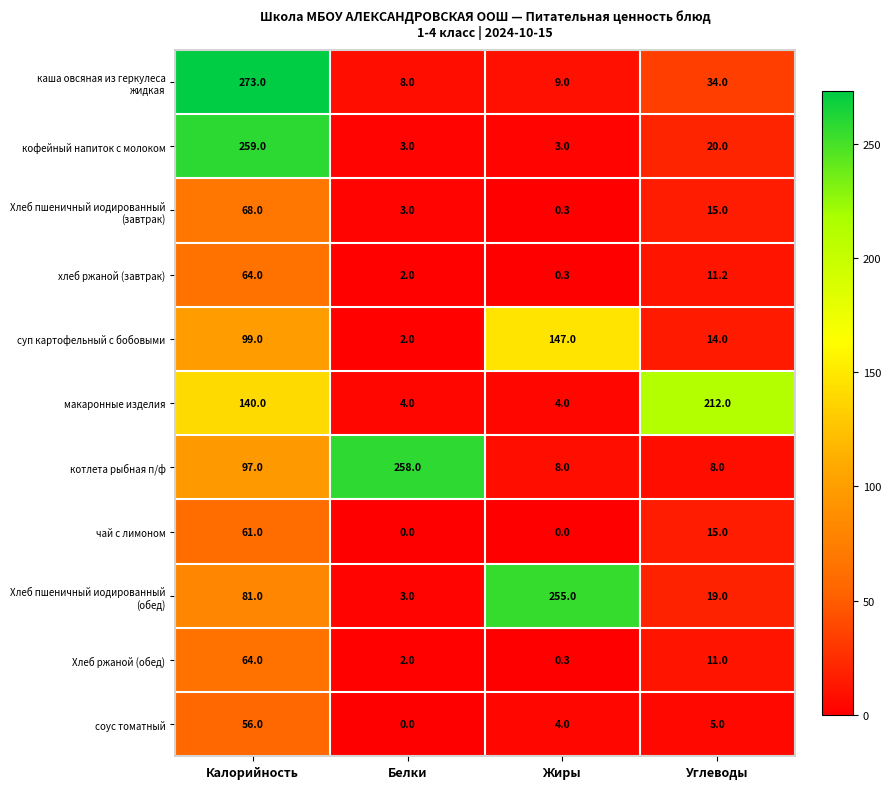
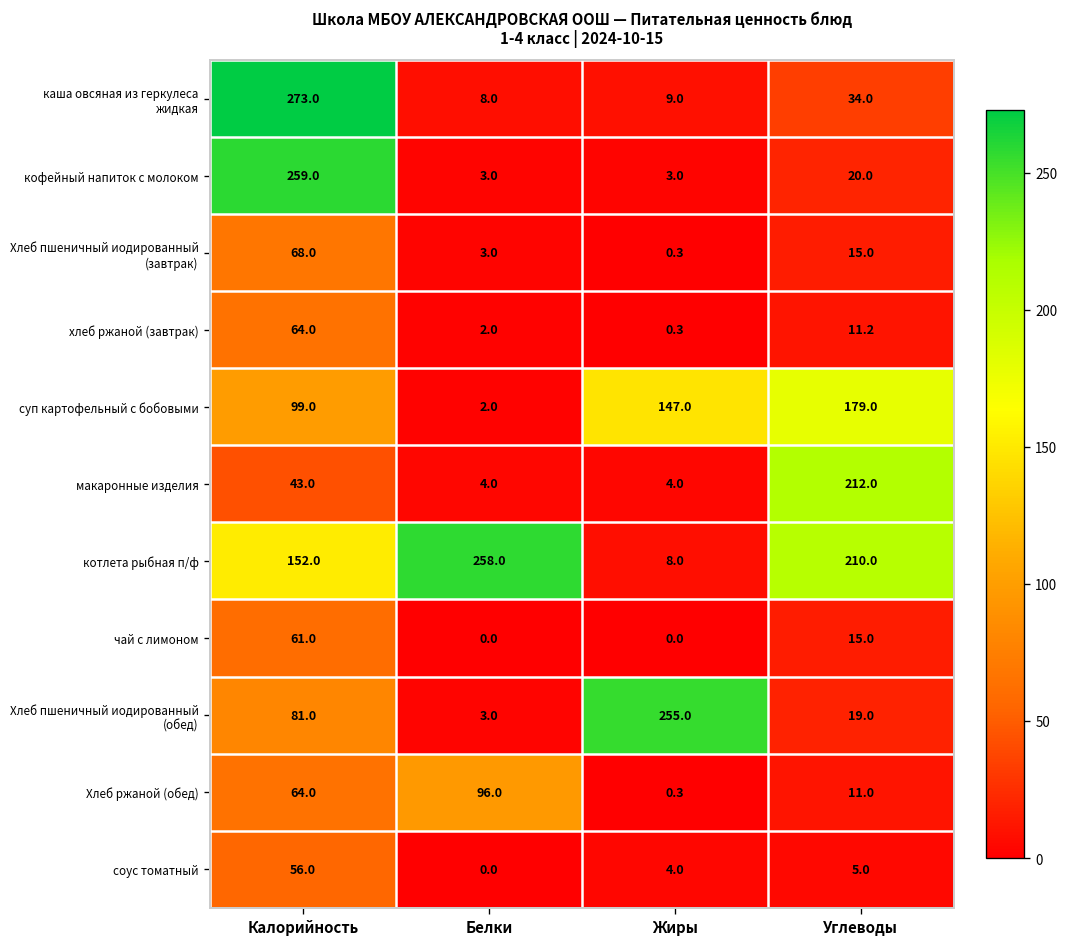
  {
    "каша овсяная из геркулеса жидкая": {
      "Калорийность": 273.0,
      "Белки": 8.0,
      "Жиры": 9.0,
      "Углеводы": 34.0
    },
    "кофейный напиток с молоком": {
      "Калорийность": 259.0,
      "Белки": 3.0,
      "Жиры": 3.0,
      "Углеводы": 20.0
    },
    "Хлеб пшеничный иодированный (завтрак)": {
      "Калорийность": 68.0,
      "Белки": 3.0,
      "Жиры": 0.3,
      "Углеводы": 15.0
    },
    "хлеб ржаной (завтрак)": {
      "Калорийность": 64.0,
      "Белки": 2.0,
      "Жиры": 0.3,
      "Углеводы": 11.2
    },
    "суп картофельный с бобовыми": {
      "Калорийность": 99.0,
      "Белки": 2.0,
      "Жиры": 147.0,
-     "Углеводы": 14.0
+     "Углеводы": 179.0
    },
    "макаронные изделия": {
-     "Калорийность": 140.0,
+     "Калорийность": 43.0,
      "Белки": 4.0,
      "Жиры": 4.0,
      "Углеводы": 212.0
    },
    "котлета рыбная п/ф": {
-     "Калорийность": 97.0,
+     "Калорийность": 152.0,
      "Белки": 258.0,
      "Жиры": 8.0,
-     "Углеводы": 8.0
+     "Углеводы": 210.0
    },
    "чай с лимоном": {
      "Калорийность": 61.0,
      "Белки": 0.0,
      "Жиры": 0.0,
      "Углеводы": 15.0
    },
    "Хлеб пшеничный иодированный (обед)": {
      "Калорийность": 81.0,
      "Белки": 3.0,
      "Жиры": 255.0,
      "Углеводы": 19.0
    },
    "Хлеб ржаной (обед)": {
      "Калорийность": 64.0,
-     "Белки": 2.0,
+     "Белки": 96.0,
      "Жиры": 0.3,
      "Углеводы": 11.0
    },
    "соус томатный": {
      "Калорийность": 56.0,
      "Белки": 0.0,
      "Жиры": 4.0,
      "Углеводы": 5.0
    }
  }
